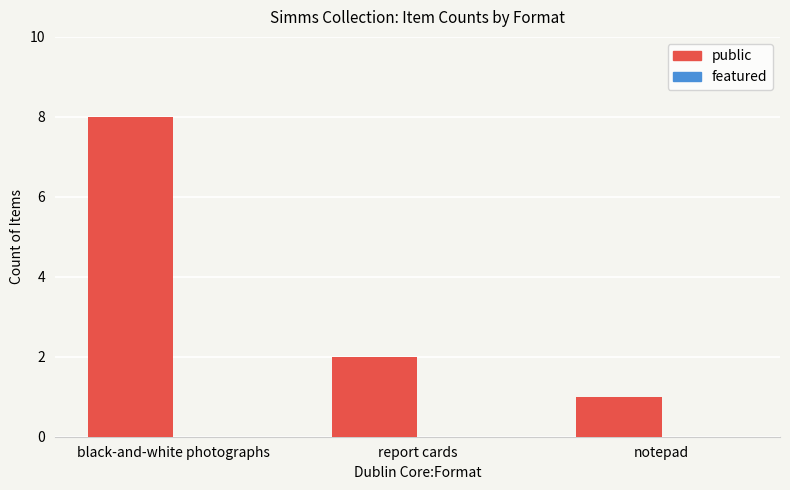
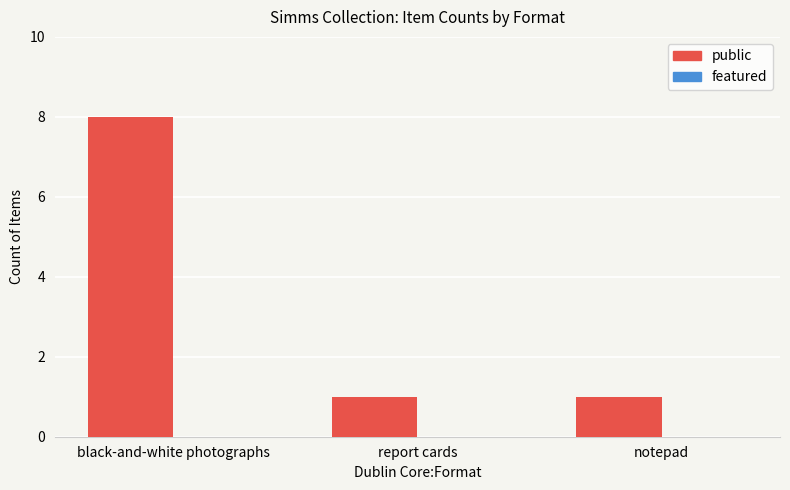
  {
    "public": {
      "black-and-white photographs": 8,
-     "report cards": 2,
+     "report cards": 1,
      "notepad": 1
    },
    "featured": {
      "black-and-white photographs": 0,
      "report cards": 0,
      "notepad": 0
    }
  }
